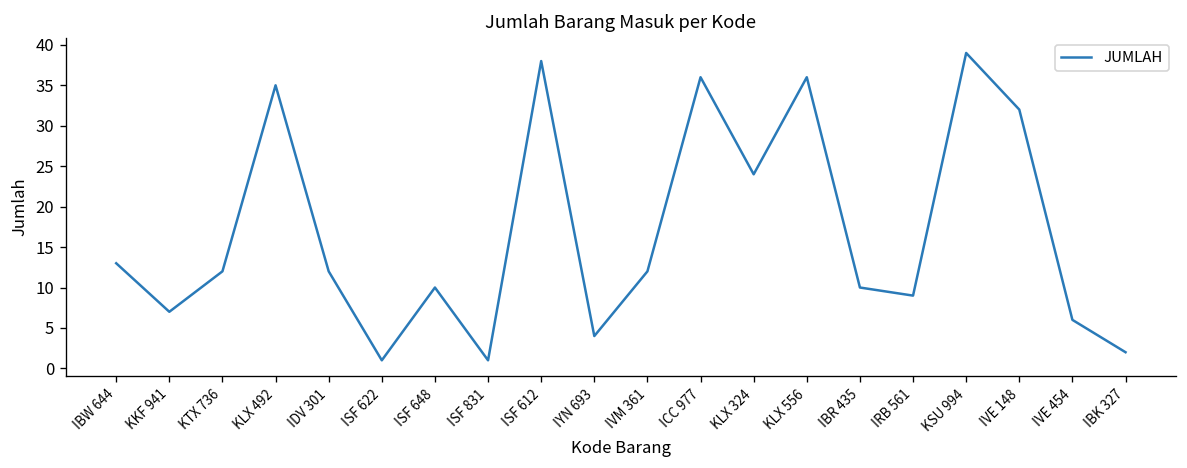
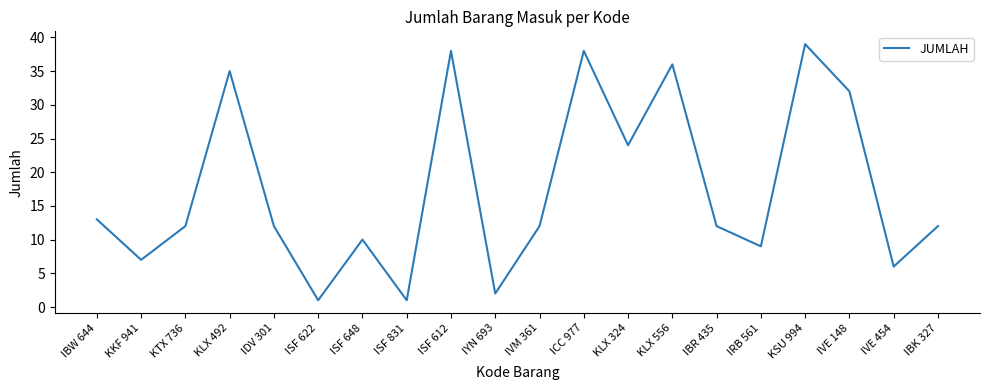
  {
    "IBW 644": 13,
    "KKF 941": 7,
    "KTX 736": 12,
    "KLX 492": 35,
    "IDV 301": 12,
    "ISF 622": 1,
    "ISF 648": 10,
    "ISF 831": 1,
    "ISF 612": 38,
-   "IYN 693": 4,
+   "IYN 693": 2,
    "IVM 361": 12,
-   "ICC 977": 36,
+   "ICC 977": 38,
    "KLX 324": 24,
    "KLX 556": 36,
-   "IBR 435": 10,
+   "IBR 435": 12,
    "IRB 561": 9,
    "KSU 994": 39,
    "IVE 148": 32,
    "IVE 454": 6,
-   "IBK 327": 2
+   "IBK 327": 12
  }
